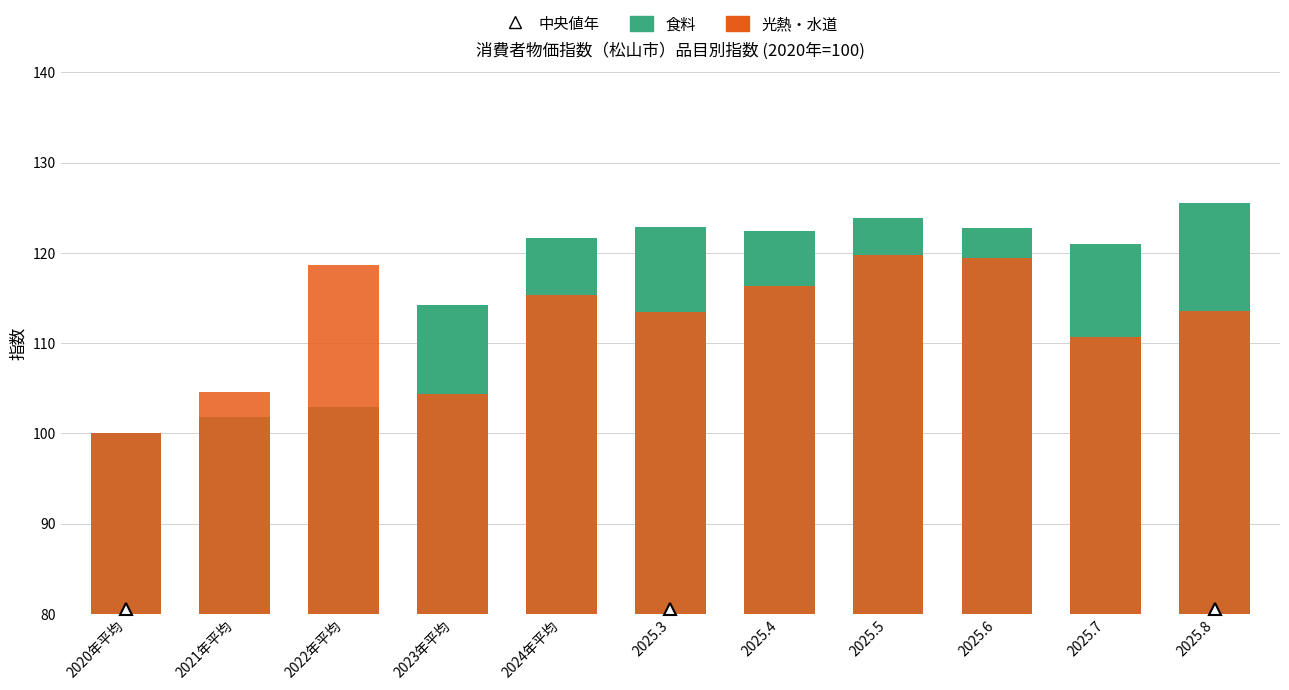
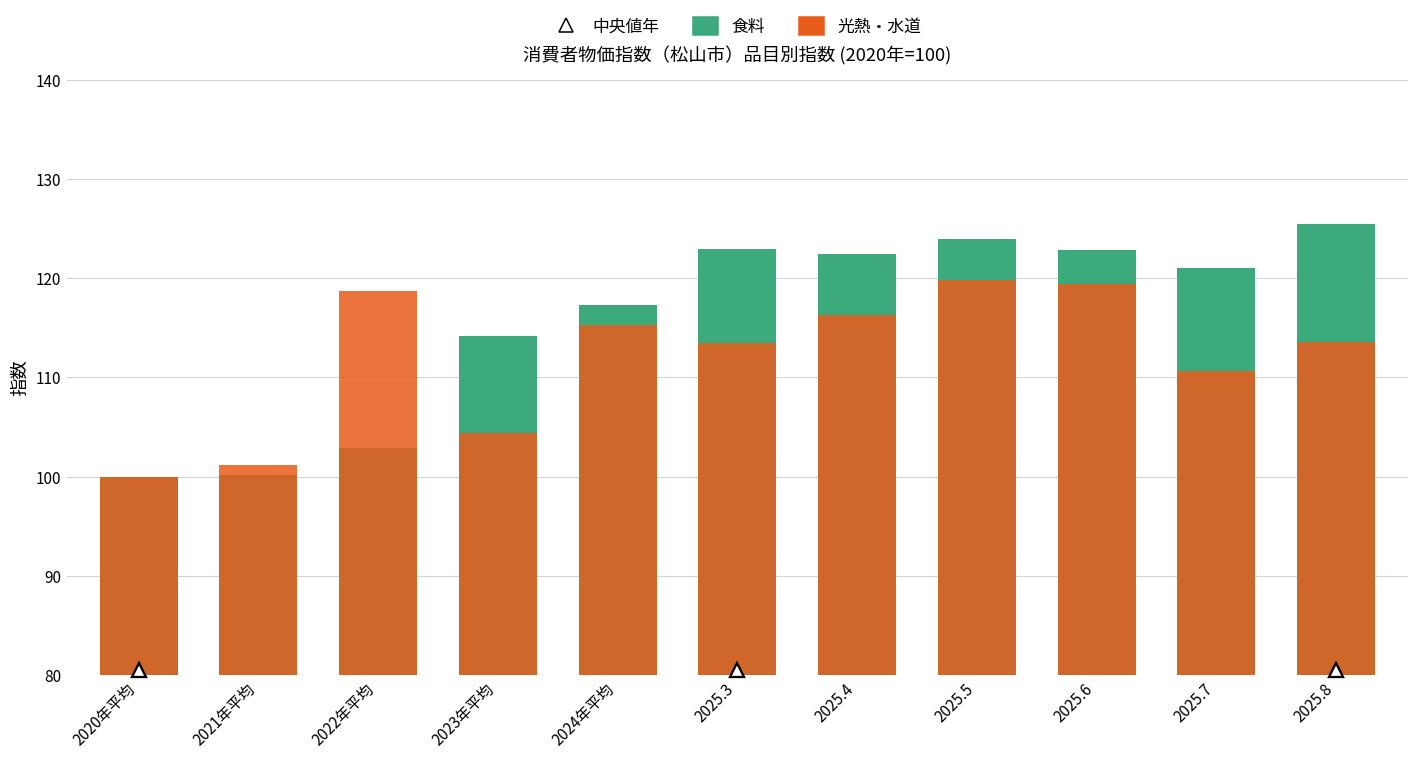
  {
    "食料": {
      "2020年平均": 100,
-     "2021年平均": 102,
+     "2021年平均": 100,
      "2023年平均": 114,
-     "2024年平均": 122,
+     "2024年平均": 117,
      "2025.3": 123,
      "2025.4": 122,
      "2025.5": 124,
      "2025.6": 123,
      "2025.7": 121,
      "2025.8": 126
    },
    "光熱・水道": {
      "2020年平均": 100,
-     "2021年平均": 105,
+     "2021年平均": 101,
      "2022年平均": 119
    }
  }
